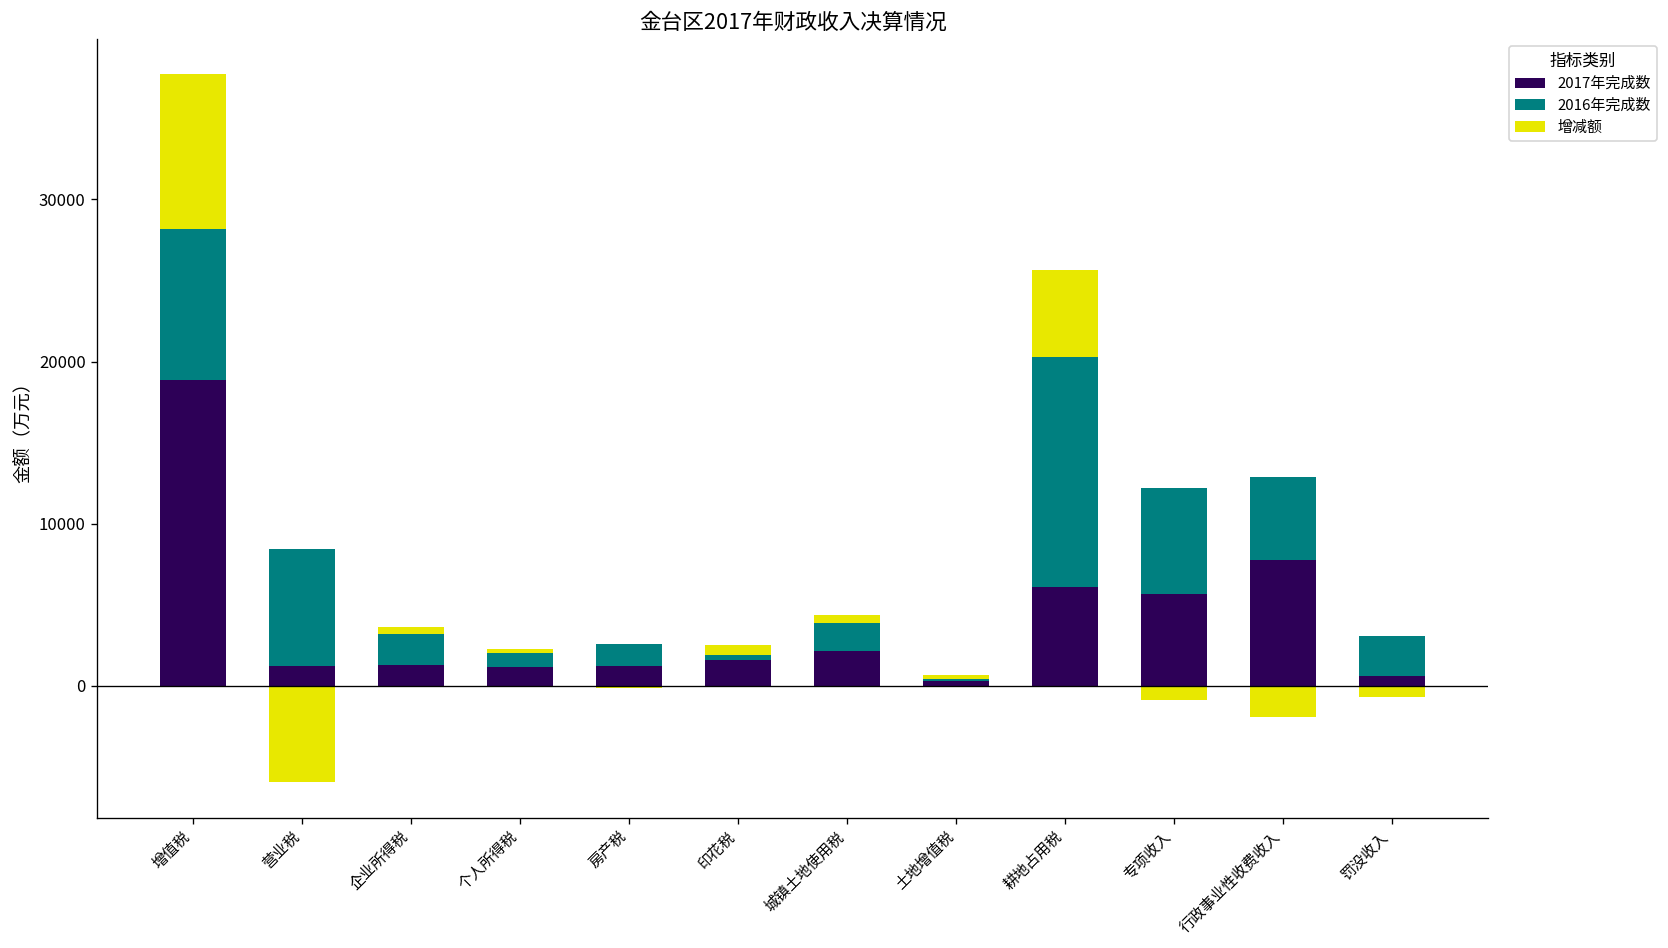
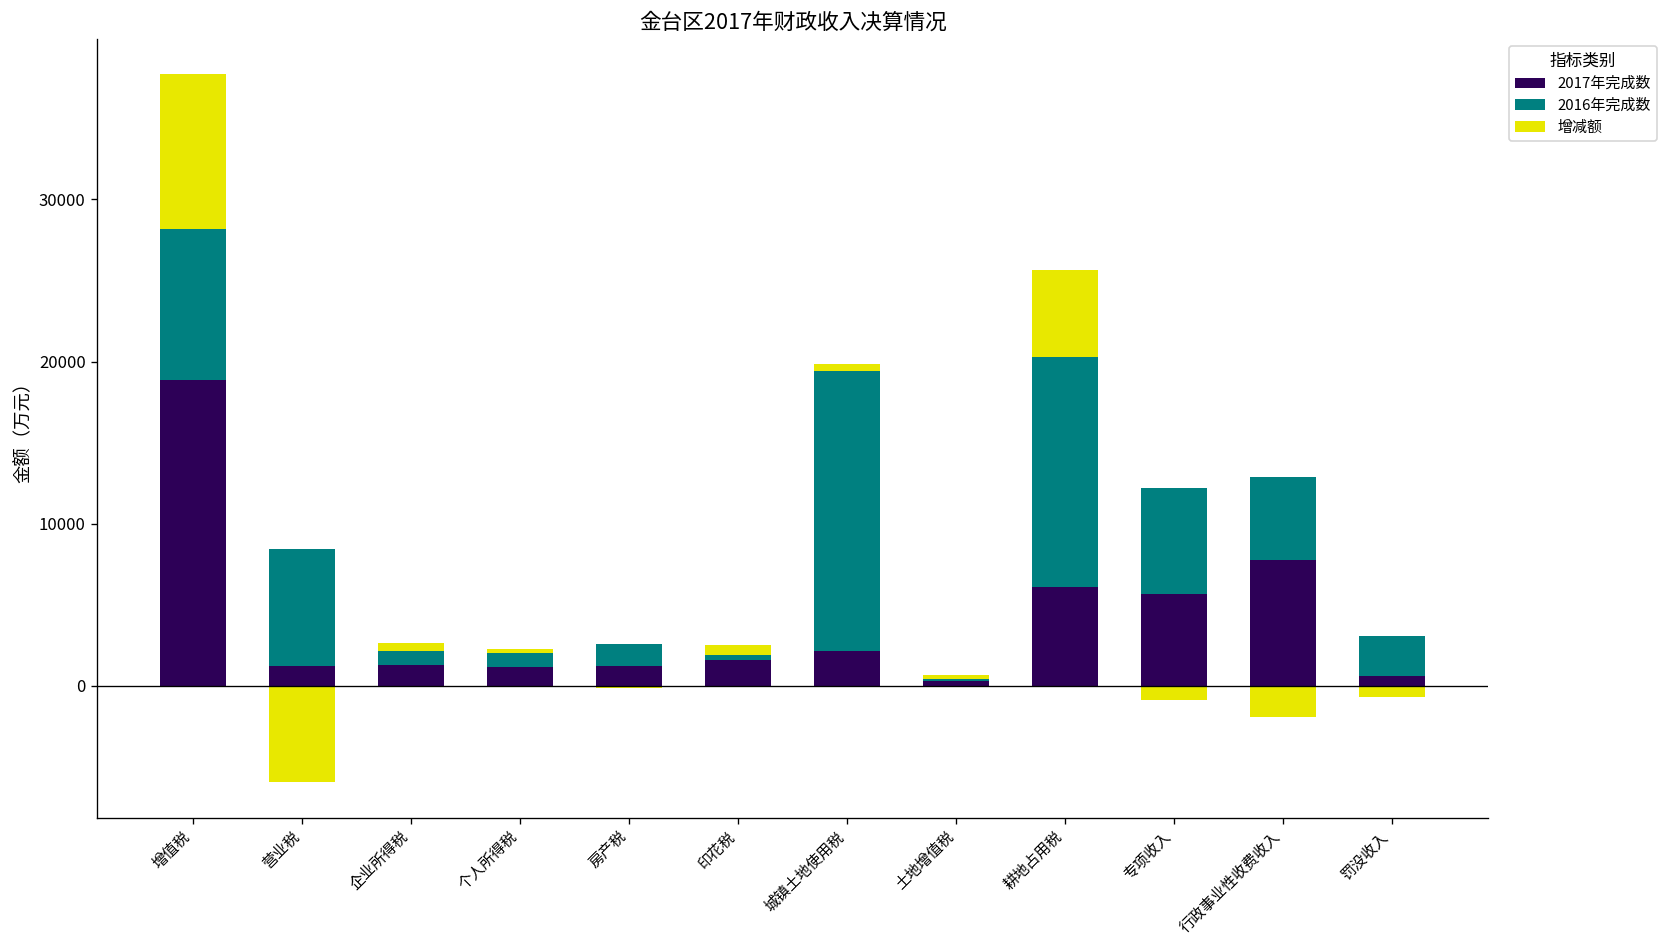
  {
    "2016年完成数": {
      "增值税": 9300,
      "营业税": 7200,
-     "企业所得税": 1900,
+     "企业所得税": 800,
      "个人所得税": 900,
      "房产税": 1300,
      "印花税": 300,
-     "城镇土地使用税": 1700,
+     "城镇土地使用税": 17200,
      "耕地占用税": 14200,
      "专项收入": 6500,
      "行政事业性收费收入": 5100,
      "罚没收入": 2500
    }
  }
